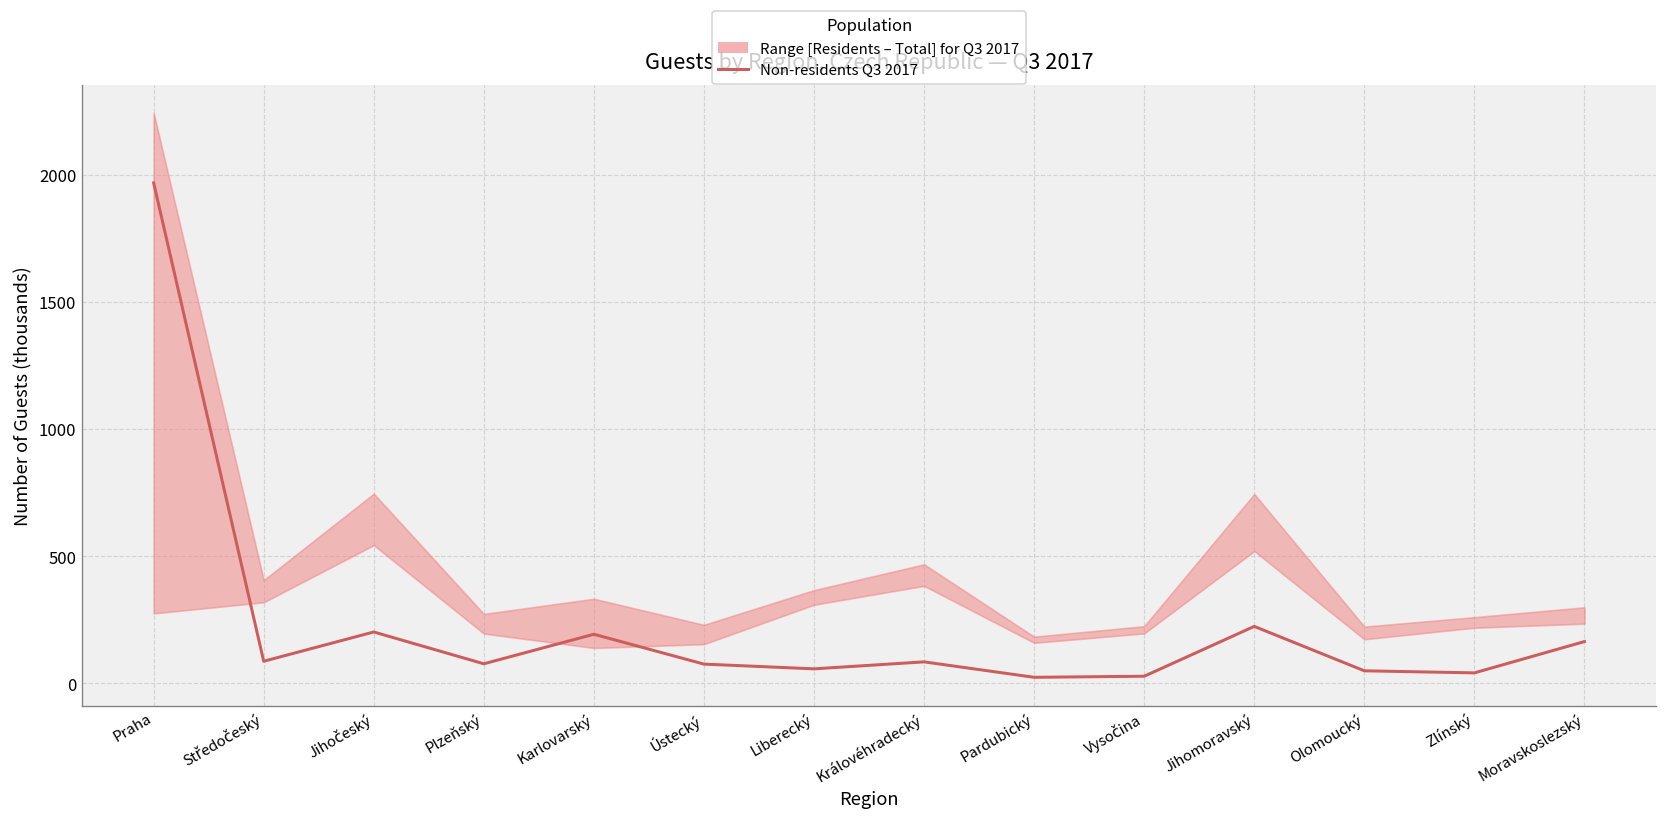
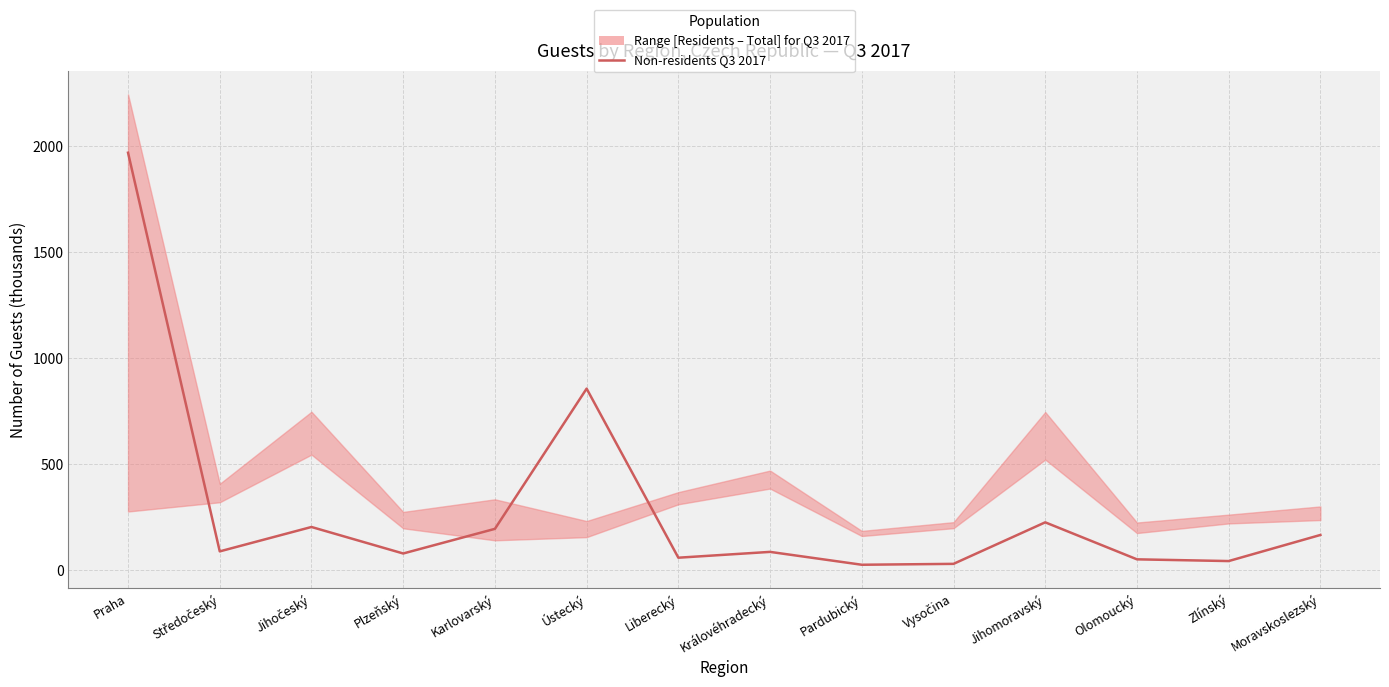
  {
    "Non-residents Q3 2017": {
      "Praha": 1970,
      "Středočeský": 90,
      "Jihočeský": 200,
      "Plzeňský": 80,
      "Karlovarský": 190,
-     "Ústecký": 80,
+     "Ústecký": 860,
      "Liberecký": 60,
      "Královéhradecký": 80,
      "Pardubický": 20,
      "Vysočina": 30,
      "Jihomoravský": 220,
      "Olomoucký": 50,
      "Zlínský": 40,
      "Moravskoslezský": 160
    }
  }
